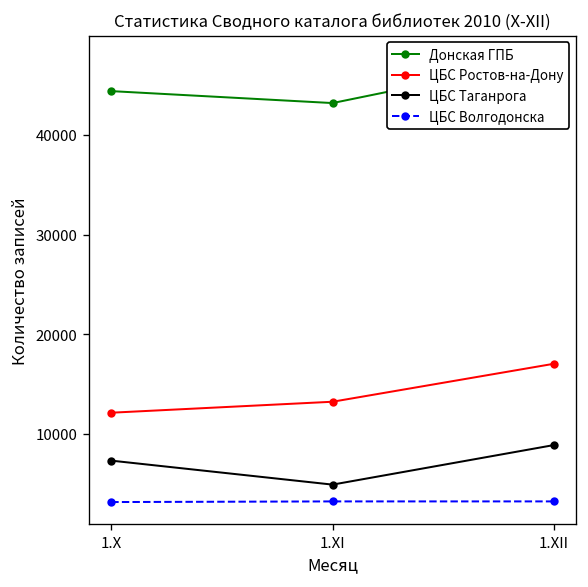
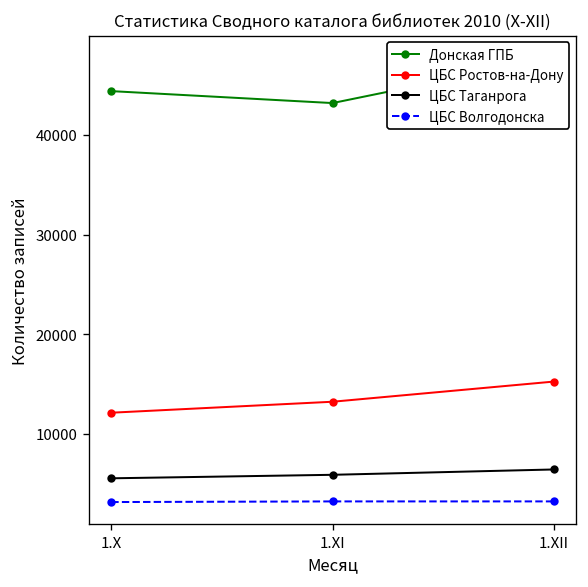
  {
    "Донская ГПБ": {
      "1.X": 44000,
      "1.XI": 43000
    },
    "ЦБС Ростов-на-Дону": {
      "1.X": 12000,
      "1.XI": 13000,
-     "1.XII": 17000
+     "1.XII": 15000
    },
    "ЦБС Таганрога": {
-     "1.X": 7000,
-     "1.XI": 5000,
-     "1.XII": 9000
+     "1.X": 6000,
+     "1.XI": 6000,
+     "1.XII": 6000
    },
    "ЦБС Волгодонска": {
      "1.X": 3000,
      "1.XI": 3000,
      "1.XII": 3000
    }
  }
